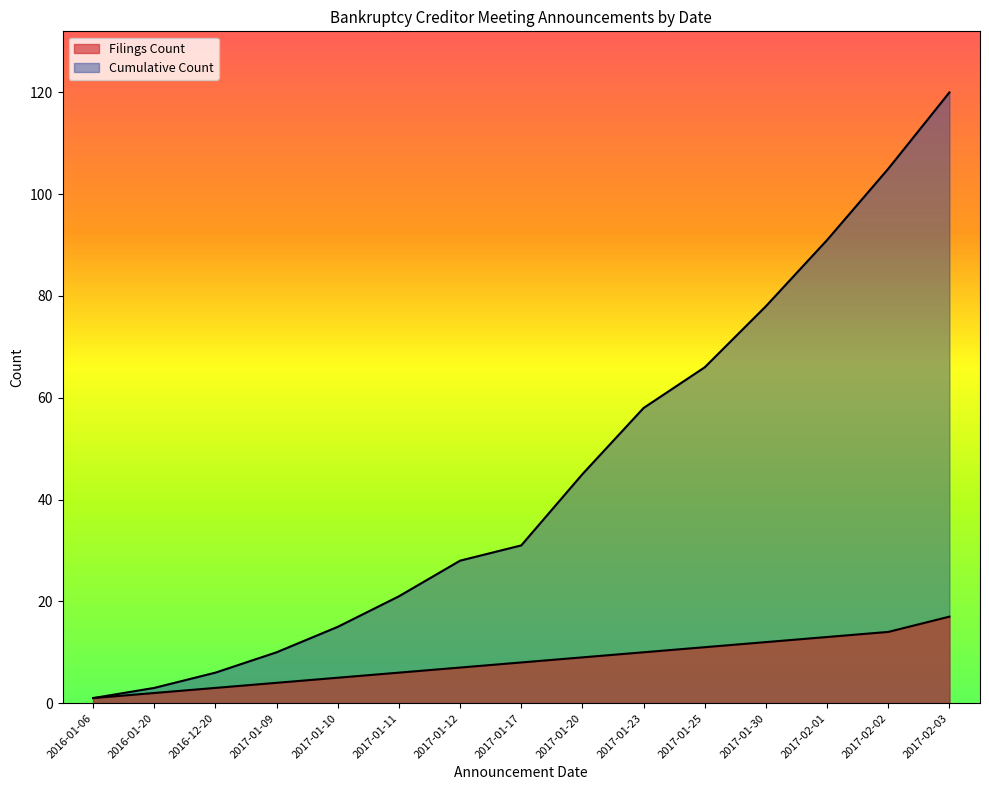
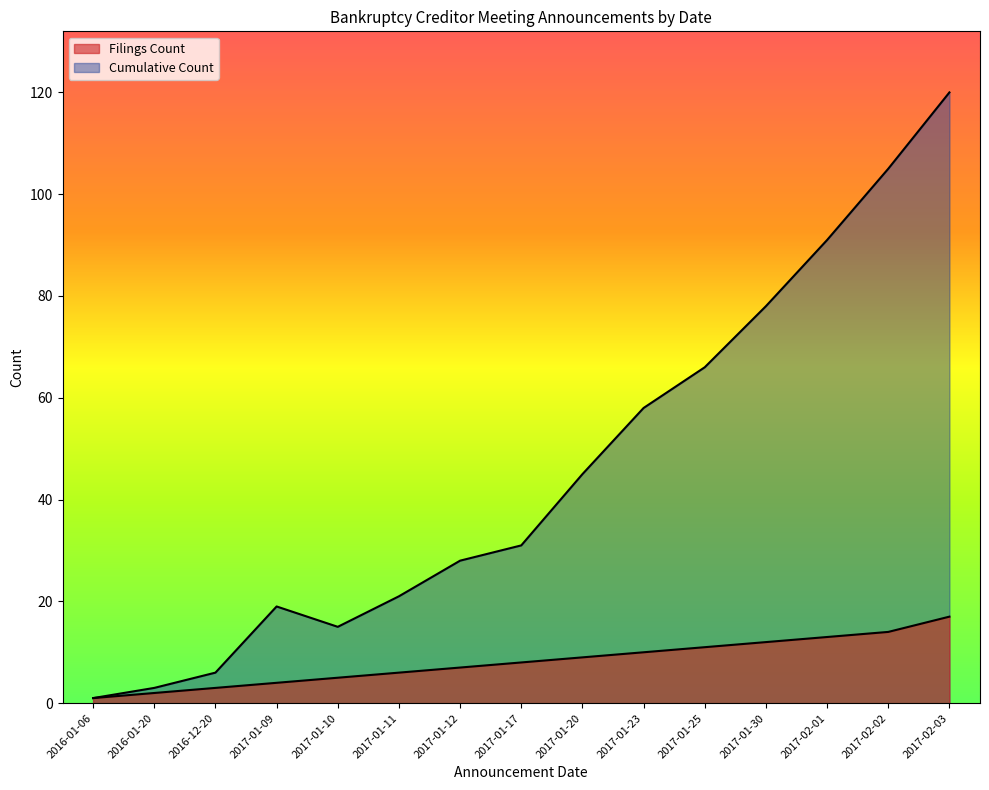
  {
    "Filings Count": {
      "2016-01-20": 2,
      "2016-12-20": 3,
      "2017-01-09": 4,
      "2017-01-10": 5,
      "2017-01-11": 6,
      "2017-01-12": 7,
      "2017-01-17": 8,
      "2017-01-20": 9,
      "2017-01-23": 10,
      "2017-01-25": 11,
      "2017-01-30": 12,
      "2017-02-01": 13,
      "2017-02-02": 14,
      "2017-02-03": 17
    },
    "Cumulative Count": {
      "2016-01-20": 3,
      "2016-12-20": 6,
-     "2017-01-09": 10,
+     "2017-01-09": 19,
      "2017-01-10": 15,
      "2017-01-11": 21,
      "2017-01-12": 28,
      "2017-01-17": 31,
      "2017-01-20": 45,
      "2017-01-23": 58,
      "2017-01-25": 66,
      "2017-01-30": 78,
      "2017-02-01": 91,
      "2017-02-02": 105,
      "2017-02-03": 120
    }
  }
